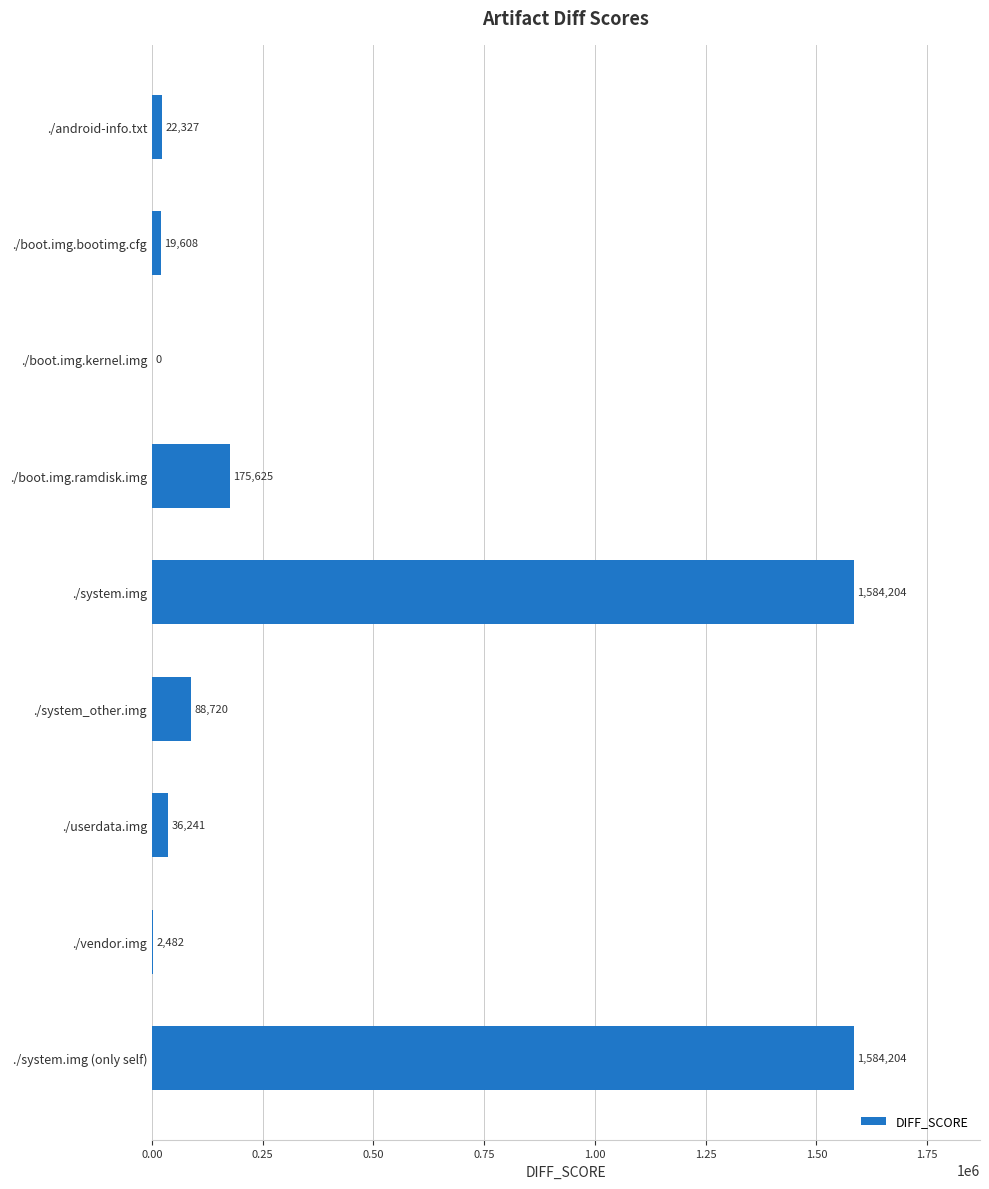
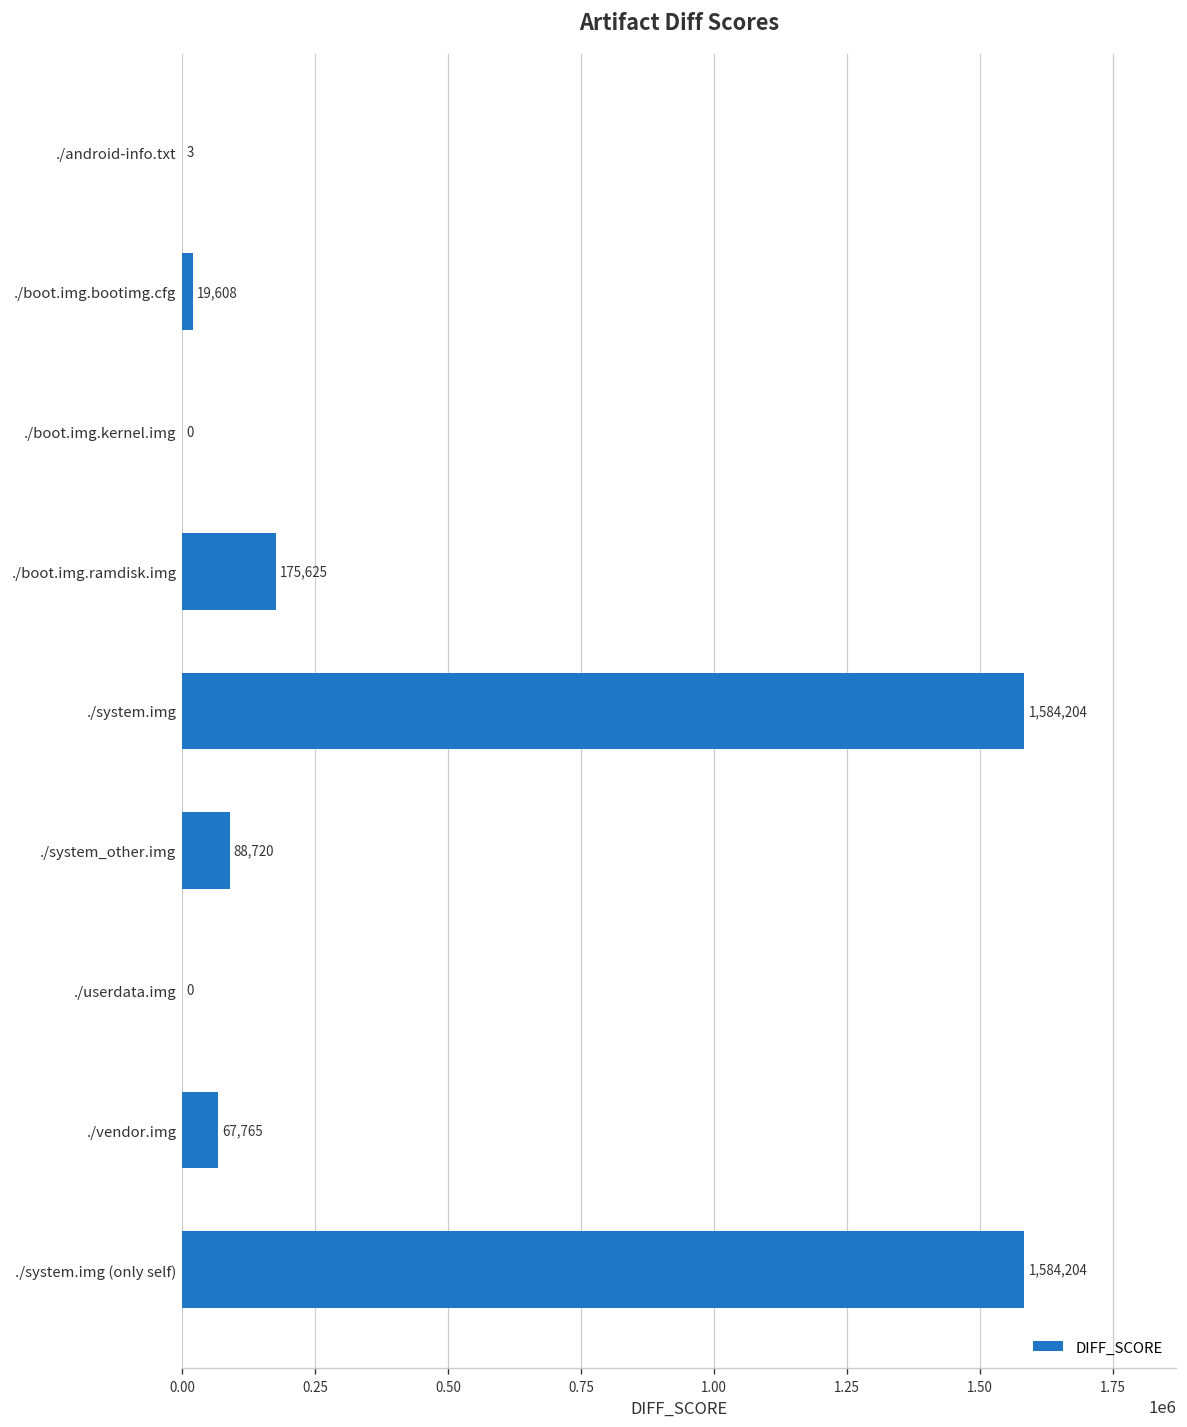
  {
-   "./android-info.txt": "22,327",
+   "./android-info.txt": "3",
    "./boot.img.bootimg.cfg": "19,608",
    "./boot.img.kernel.img": "0",
    "./boot.img.ramdisk.img": "175,625",
    "./system.img": "1,584,204",
    "./system_other.img": "88,720",
-   "./userdata.img": "36,241",
-   "./vendor.img": "2,482",
+   "./userdata.img": "0",
+   "./vendor.img": "67,765",
    "./system.img (only self)": "1,584,204"
  }
